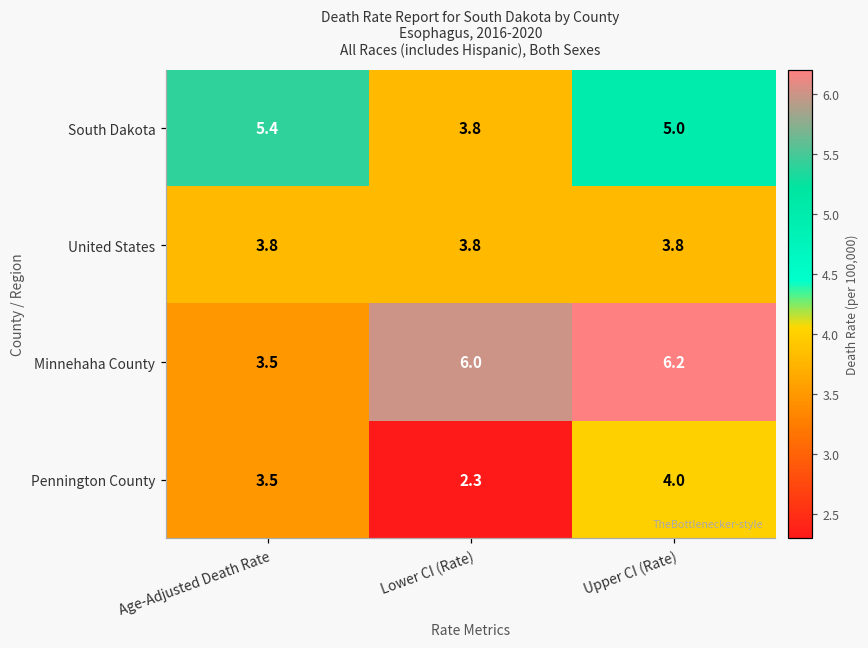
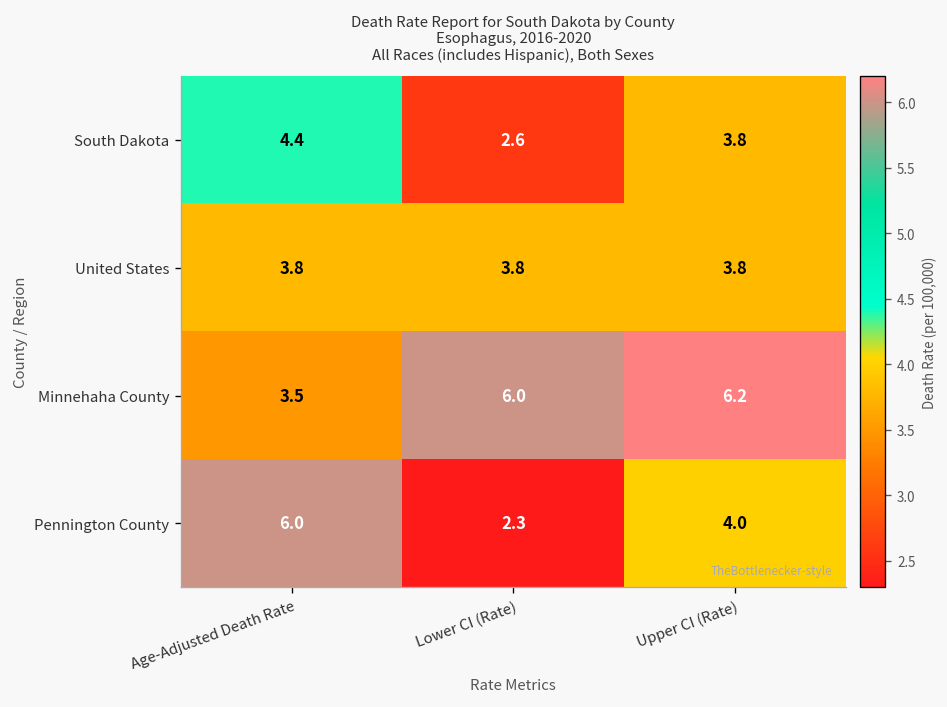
  {
    "South Dakota": {
-     "Age-Adjusted Death Rate": 5.4,
-     "Lower CI (Rate)": 3.8,
-     "Upper CI (Rate)": 5.0
+     "Age-Adjusted Death Rate": 4.4,
+     "Lower CI (Rate)": 2.6,
+     "Upper CI (Rate)": 3.8
    },
    "United States": {
      "Age-Adjusted Death Rate": 3.8,
      "Lower CI (Rate)": 3.8,
      "Upper CI (Rate)": 3.8
    },
    "Minnehaha County": {
      "Age-Adjusted Death Rate": 3.5,
      "Lower CI (Rate)": 6.0,
      "Upper CI (Rate)": 6.2
    },
    "Pennington County": {
-     "Age-Adjusted Death Rate": 3.5,
+     "Age-Adjusted Death Rate": 6.0,
      "Lower CI (Rate)": 2.3
    }
  }
